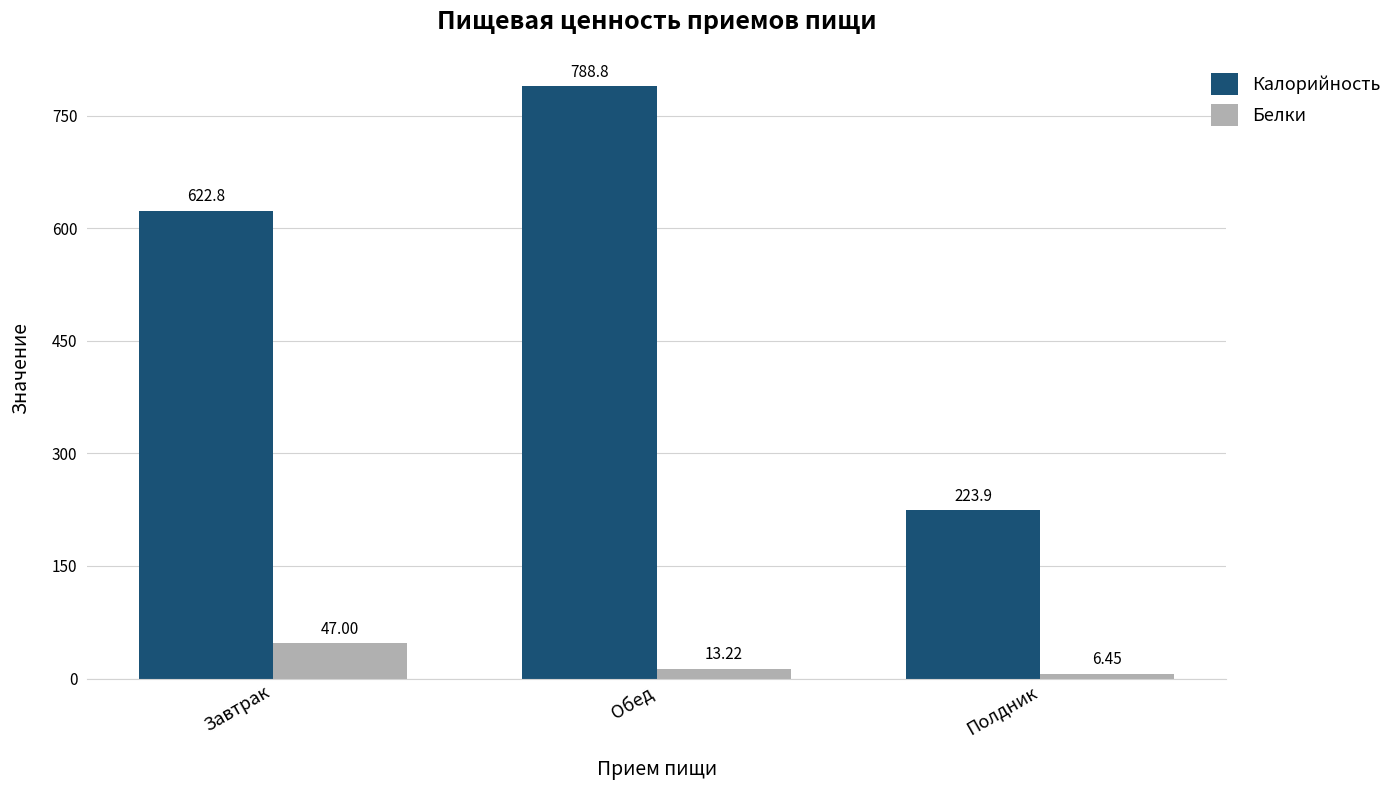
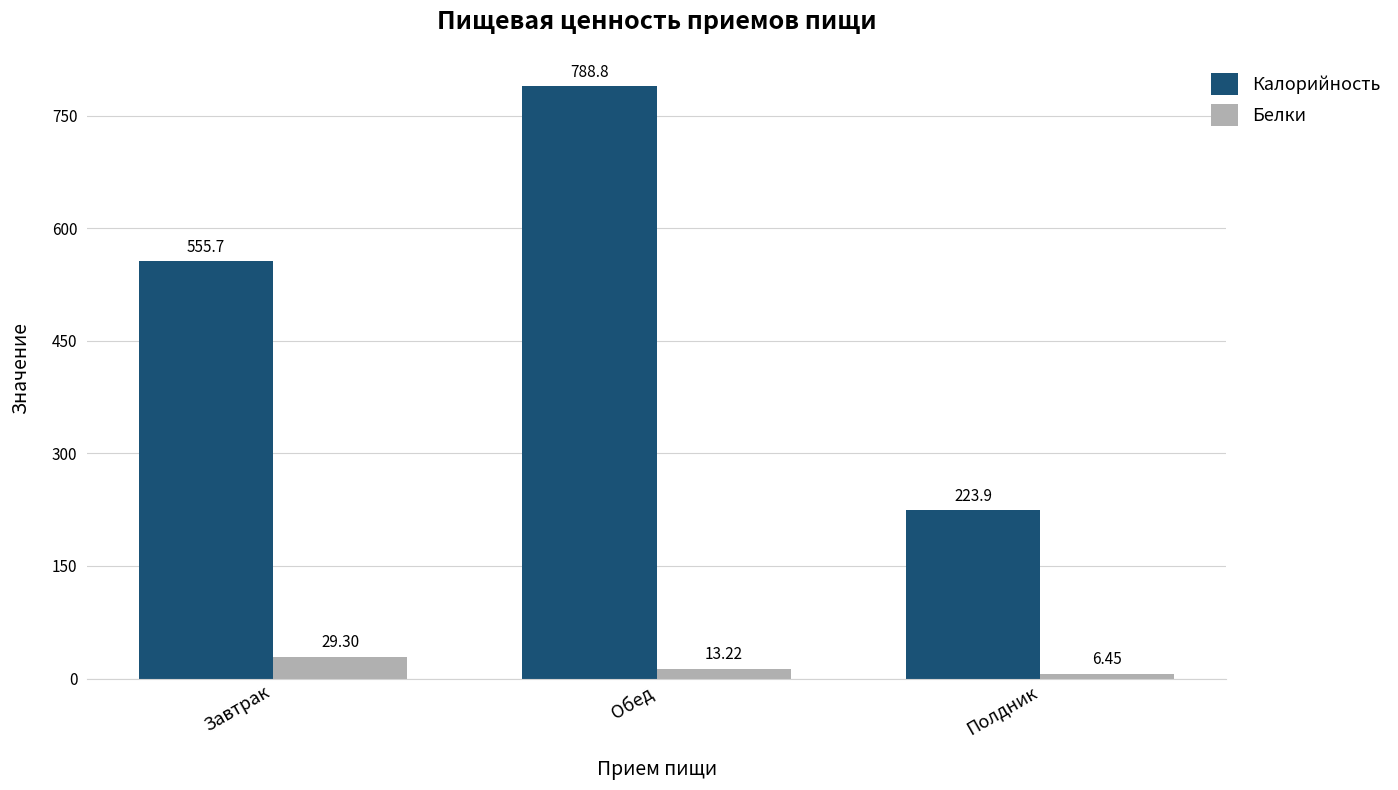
  {
    "Калорийность": {
-     "Завтрак": 622.8,
+     "Завтрак": 555.7,
      "Обед": 788.8,
      "Полдник": 223.9
    },
    "Белки": {
-     "Завтрак": 47.00,
+     "Завтрак": 29.30,
      "Обед": 13.22,
      "Полдник": 6.45
    }
  }
